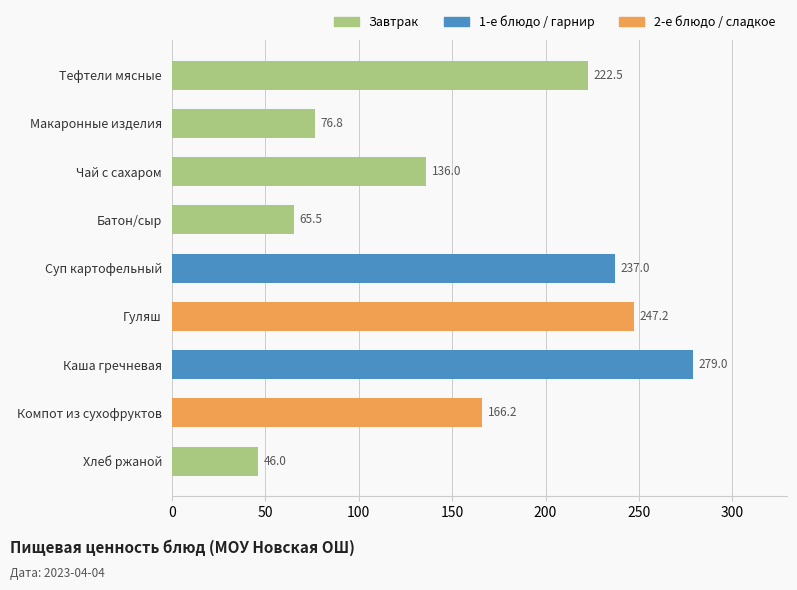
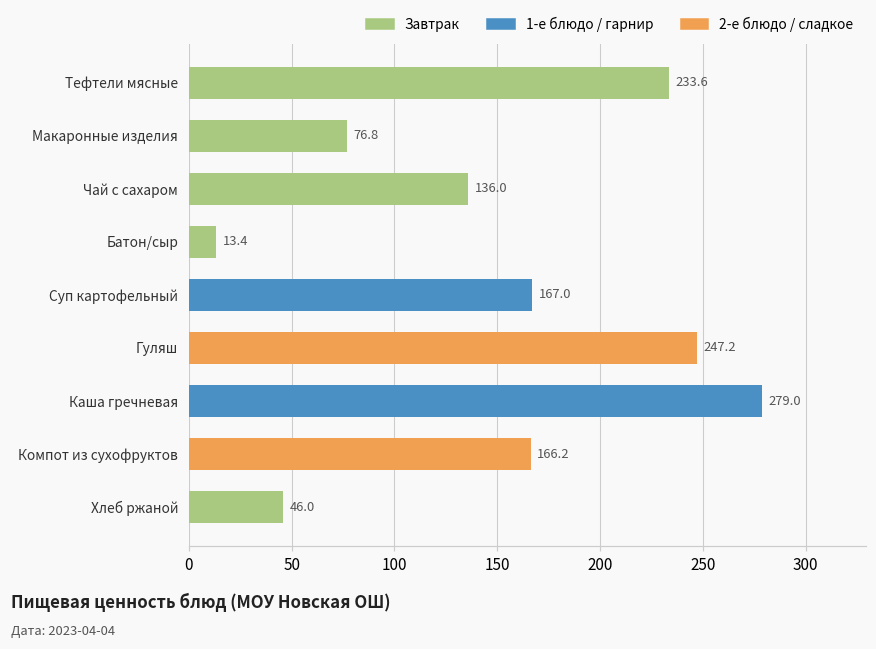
  {
-   "Тефтели мясные": 222.5,
+   "Тефтели мясные": 233.6,
    "Макаронные изделия": 76.8,
    "Чай с сахаром": 136.0,
-   "Батон/сыр": 65.5,
-   "Суп картофельный": 237.0,
+   "Батон/сыр": 13.4,
+   "Суп картофельный": 167.0,
    "Гуляш": 247.2,
    "Каша гречневая": 279.0,
    "Компот из сухофруктов": 166.2,
    "Хлеб ржаной": 46.0
  }
